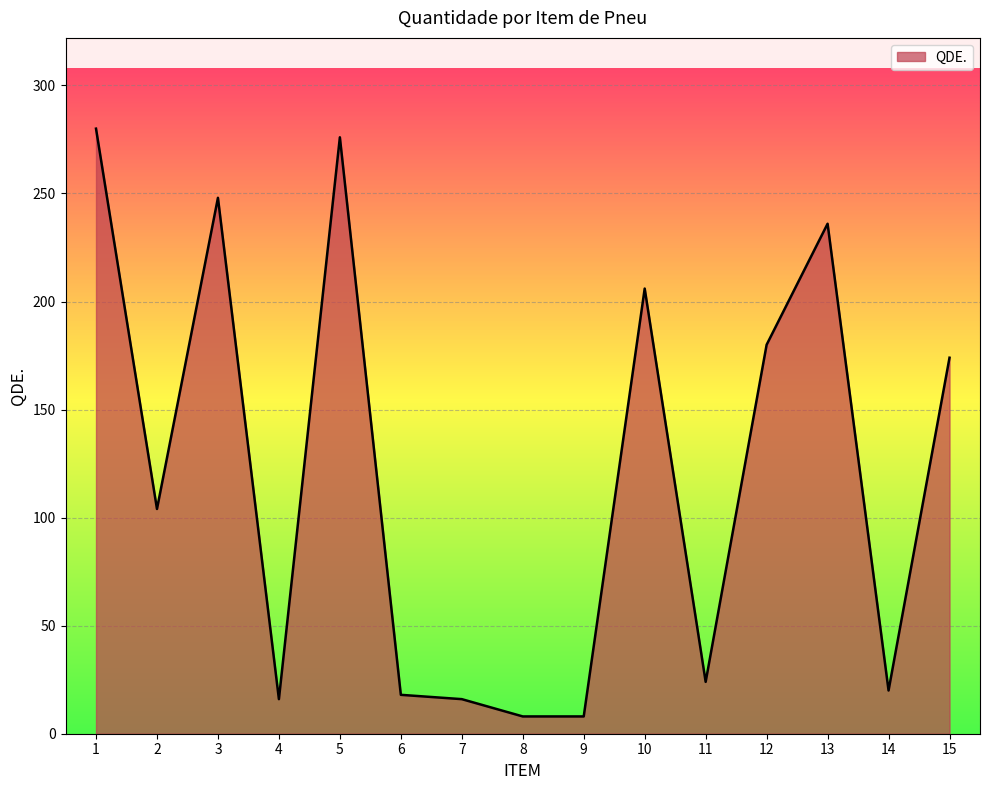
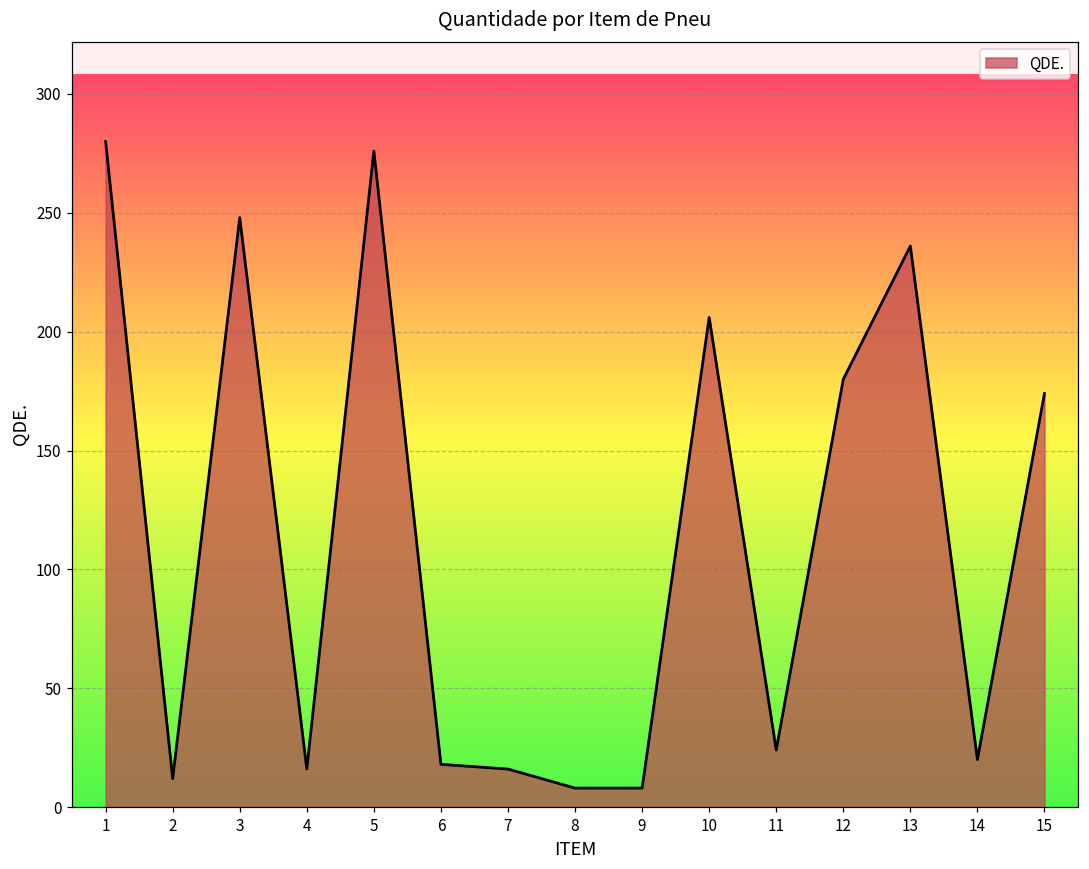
  {
    "1": 280,
-   "2": 104,
+   "2": 12,
    "3": 248,
    "4": 16,
    "5": 276,
    "6": 18,
    "7": 16,
    "8": 8,
    "9": 8,
    "10": 206,
    "11": 24,
    "12": 180,
    "13": 236,
    "14": 20,
    "15": 174
  }
